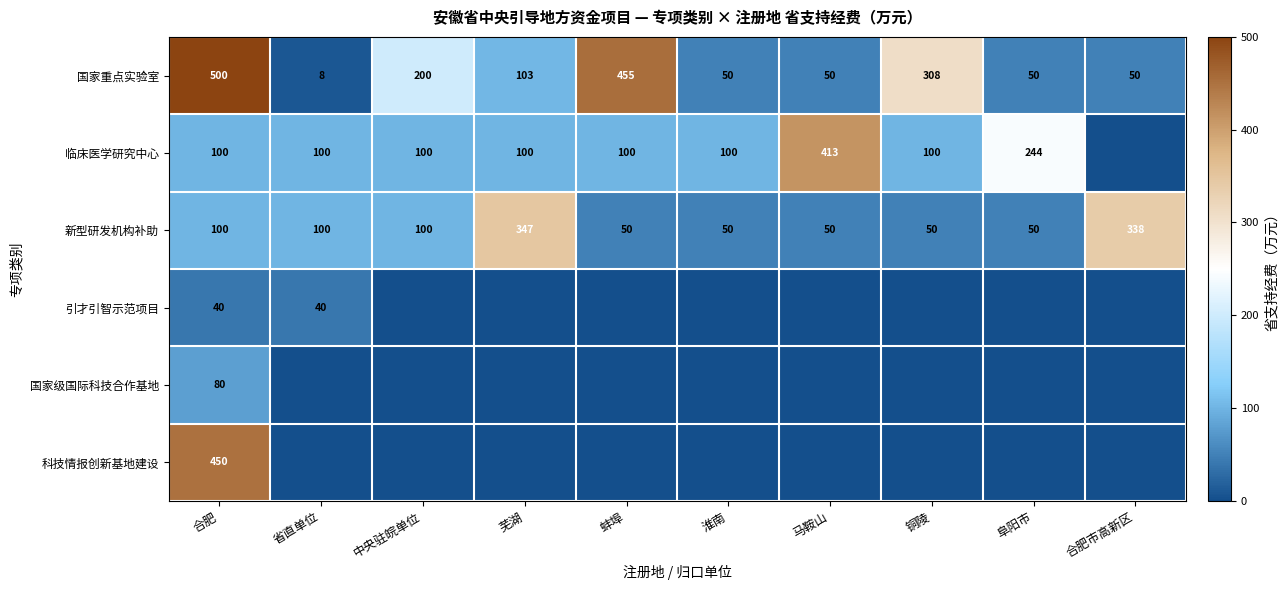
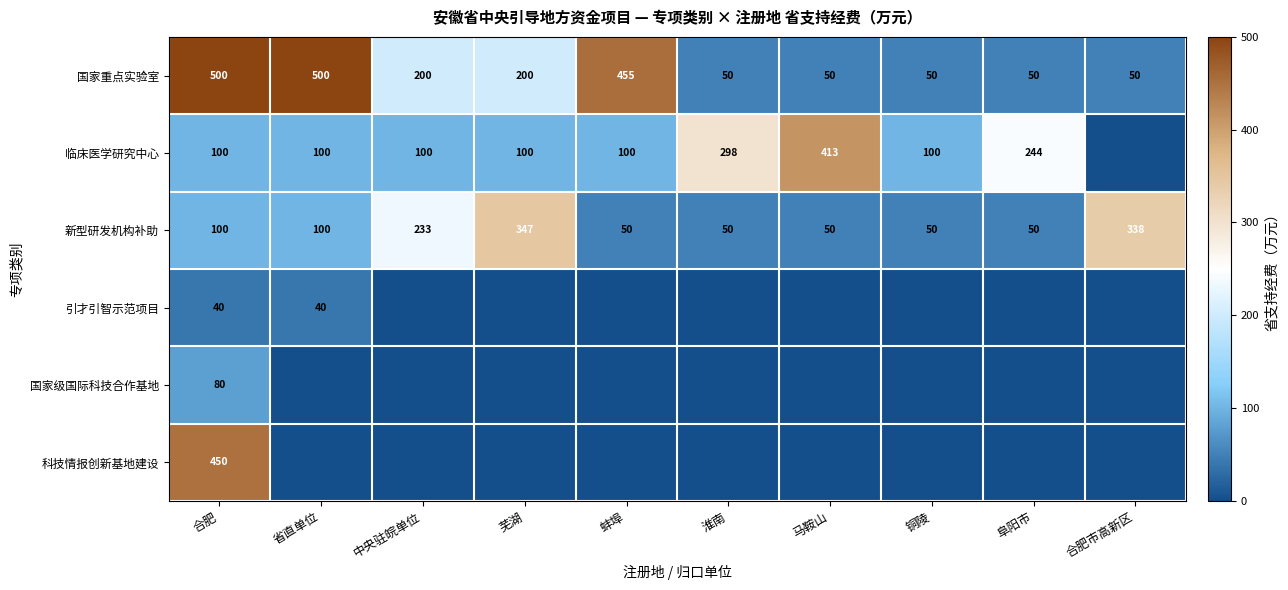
  {
    "国家重点实验室": {
      "合肥": 500,
-     "省直单位": 8,
+     "省直单位": 500,
      "中央驻皖单位": 200,
-     "芜湖": 103,
+     "芜湖": 200,
      "蚌埠": 455,
      "淮南": 50,
      "马鞍山": 50,
-     "铜陵": 308,
+     "铜陵": 50,
      "阜阳市": 50,
      "合肥市高新区": 50
    },
    "临床医学研究中心": {
      "合肥": 100,
      "省直单位": 100,
      "中央驻皖单位": 100,
      "芜湖": 100,
      "蚌埠": 100,
-     "淮南": 100,
+     "淮南": 298,
      "马鞍山": 413,
      "铜陵": 100,
      "阜阳市": 244
    },
    "新型研发机构补助": {
      "合肥": 100,
      "省直单位": 100,
-     "中央驻皖单位": 100,
+     "中央驻皖单位": 233,
      "芜湖": 347,
      "蚌埠": 50,
      "淮南": 50,
      "马鞍山": 50,
      "铜陵": 50,
      "阜阳市": 50,
      "合肥市高新区": 338
    },
    "引才引智示范项目": {
      "合肥": 40,
      "省直单位": 40
    },
    "国家级国际科技合作基地": {
      "合肥": 80
    },
    "科技情报创新基地建设": {
      "合肥": 450
    }
  }
